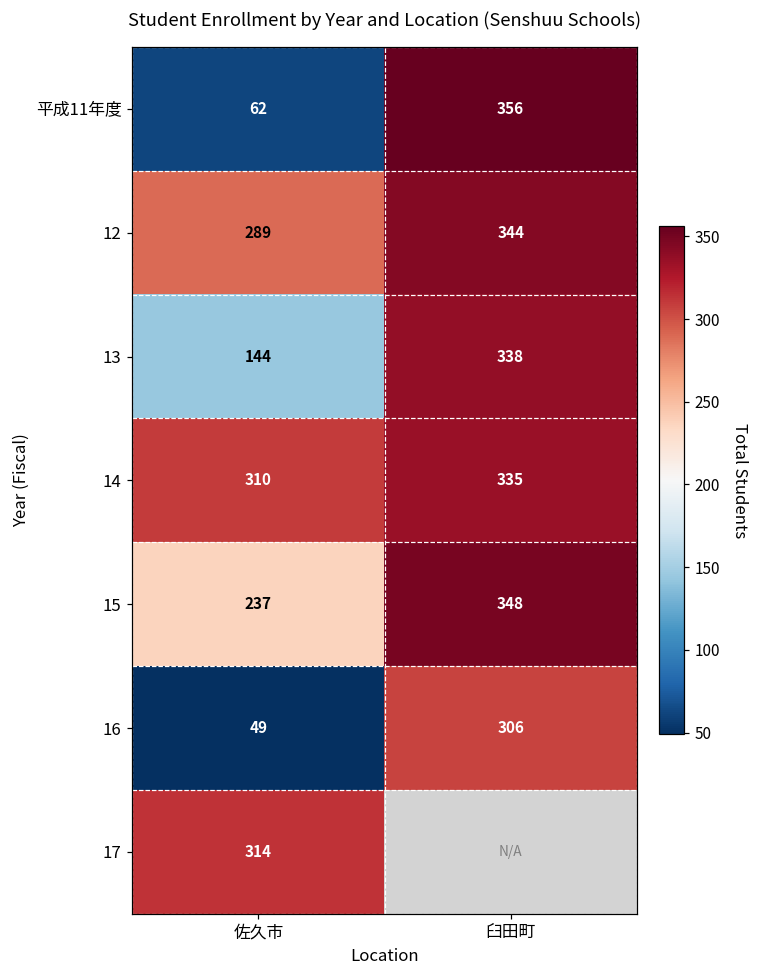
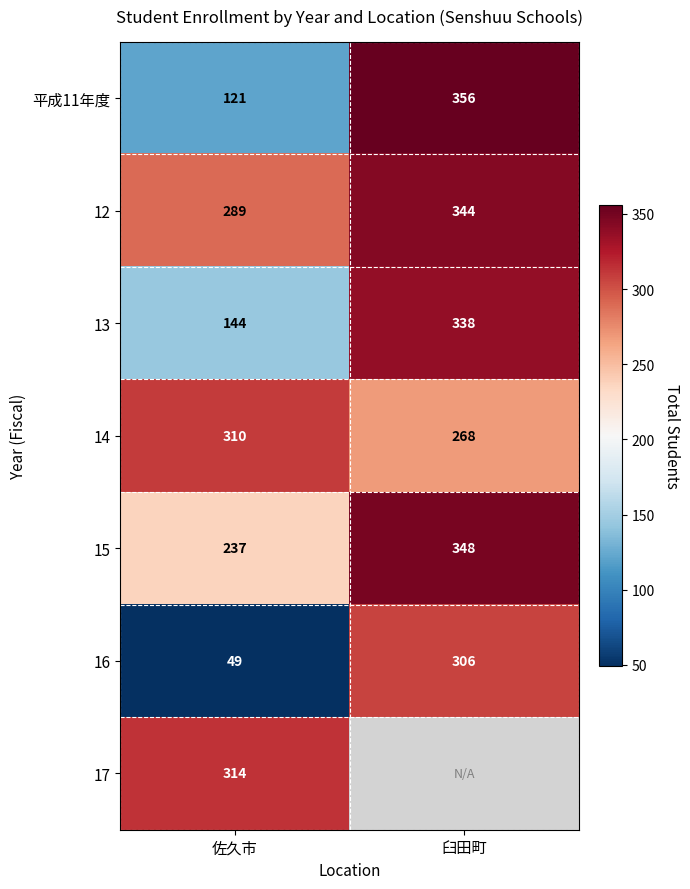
  {
    "平成11年度": {
-     "佐久市": 62,
+     "佐久市": 121,
      "臼田町": 356
    },
    "12": {
      "佐久市": 289,
      "臼田町": 344
    },
    "13": {
      "佐久市": 144,
      "臼田町": 338
    },
    "14": {
      "佐久市": 310,
-     "臼田町": 335
+     "臼田町": 268
    },
    "15": {
      "佐久市": 237,
      "臼田町": 348
    },
    "16": {
      "佐久市": 49,
      "臼田町": 306
    },
    "17": {
      "佐久市": 314
    }
  }
